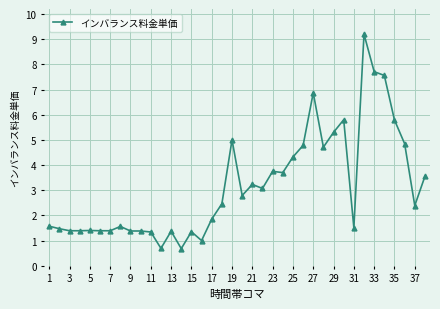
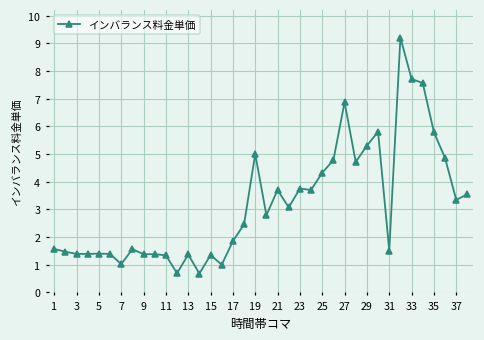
  {
    "1": 1.6,
    "3": 1.4,
    "5": 1.4,
-   "7": 1.4,
+   "7": 1.0,
    "9": 1.4,
    "11": 1.3,
    "13": 1.4,
    "15": 1.4,
    "17": 1.9,
    "19": 5.0,
-   "21": 3.2,
+   "21": 3.7,
    "23": 3.8,
    "25": 4.3,
    "27": 6.9,
    "29": 5.3,
    "31": 1.5,
    "33": 7.7,
    "35": 5.8,
-   "37": 2.4
+   "37": 3.3
  }
